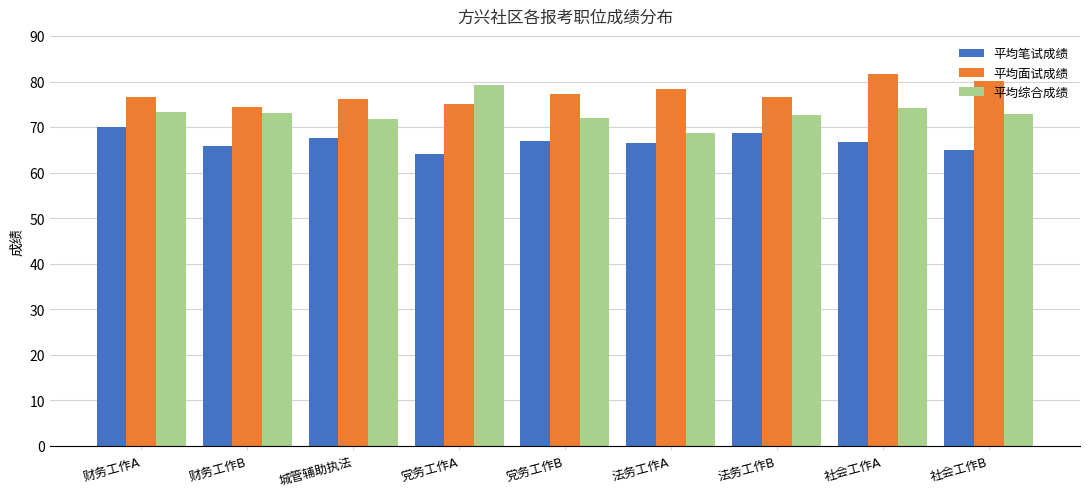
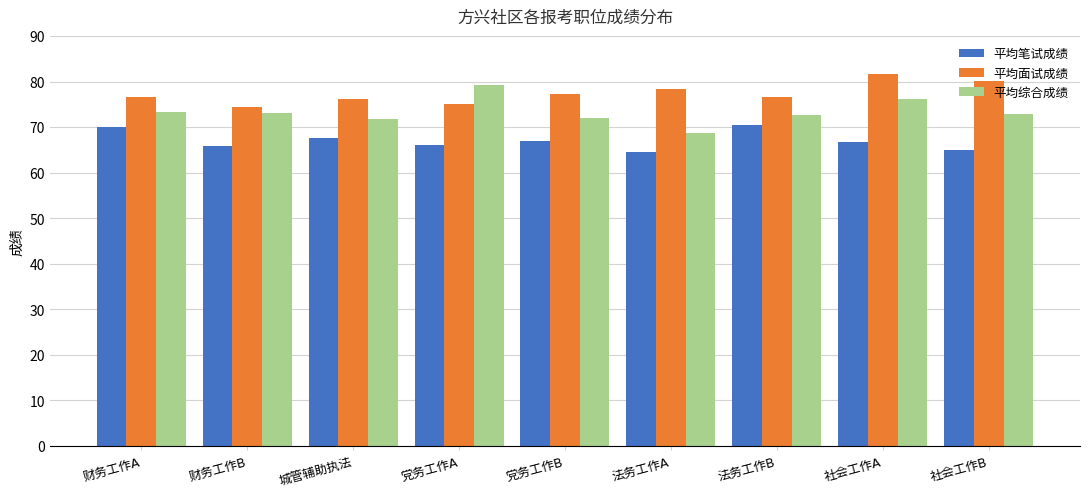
  {
    "平均笔试成绩": {
      "财务工作A": 70,
      "财务工作B": 66,
      "城管辅助执法": 68,
-     "党务工作A": 64,
+     "党务工作A": 66,
      "党务工作B": 67,
-     "法务工作A": 67,
-     "法务工作B": 69,
+     "法务工作A": 65,
+     "法务工作B": 71,
      "社会工作A": 67,
      "社会工作B": 65
    },
    "平均面试成绩": {
      "财务工作A": 77,
      "财务工作B": 75,
      "城管辅助执法": 76,
      "党务工作A": 75,
      "党务工作B": 77,
      "法务工作A": 78,
      "法务工作B": 77,
      "社会工作A": 82,
      "社会工作B": 80
    },
    "平均综合成绩": {
      "财务工作A": 73,
      "财务工作B": 73,
      "城管辅助执法": 72,
      "党务工作A": 79,
      "党务工作B": 72,
      "法务工作A": 69,
      "法务工作B": 73,
-     "社会工作A": 74,
+     "社会工作A": 76,
      "社会工作B": 73
    }
  }
